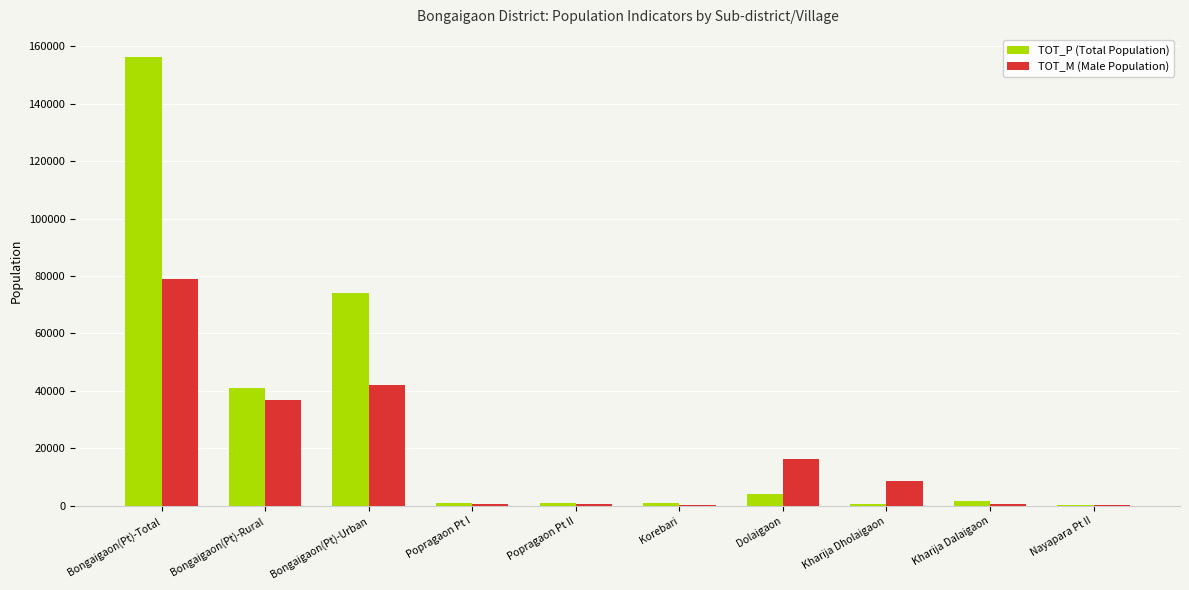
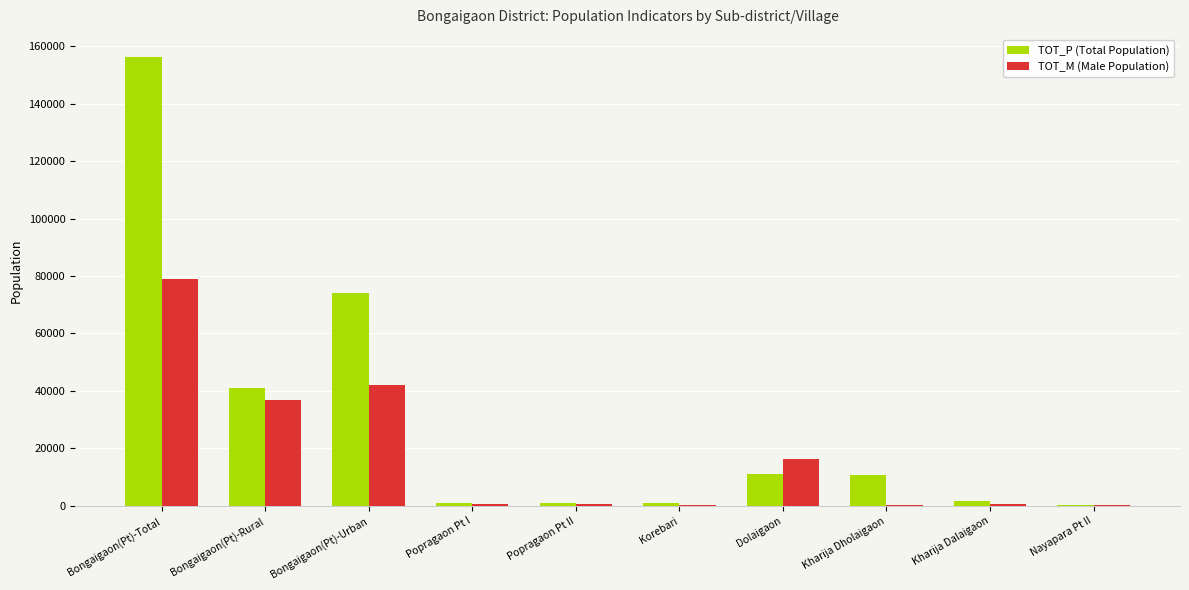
  {
    "TOT_P (Total Population)": {
      "Bongaigaon(Pt)-Total": 156000,
      "Bongaigaon(Pt)-Rural": 41000,
      "Bongaigaon(Pt)-Urban": 74000,
      "Popragaon Pt I": 1000,
      "Popragaon Pt II": 1000,
      "Korebari": 1000,
-     "Dolaigaon": 4000,
-     "Kharija Dholaigaon": 1000,
+     "Dolaigaon": 11000,
+     "Kharija Dholaigaon": 11000,
      "Kharija Dalaigaon": 2000
    },
    "TOT_M (Male Population)": {
      "Bongaigaon(Pt)-Total": 79000,
      "Bongaigaon(Pt)-Rural": 37000,
      "Bongaigaon(Pt)-Urban": 42000,
      "Dolaigaon": 16000,
-     "Kharija Dholaigaon": 9000
+     "Kharija Dholaigaon": 0
    }
  }
